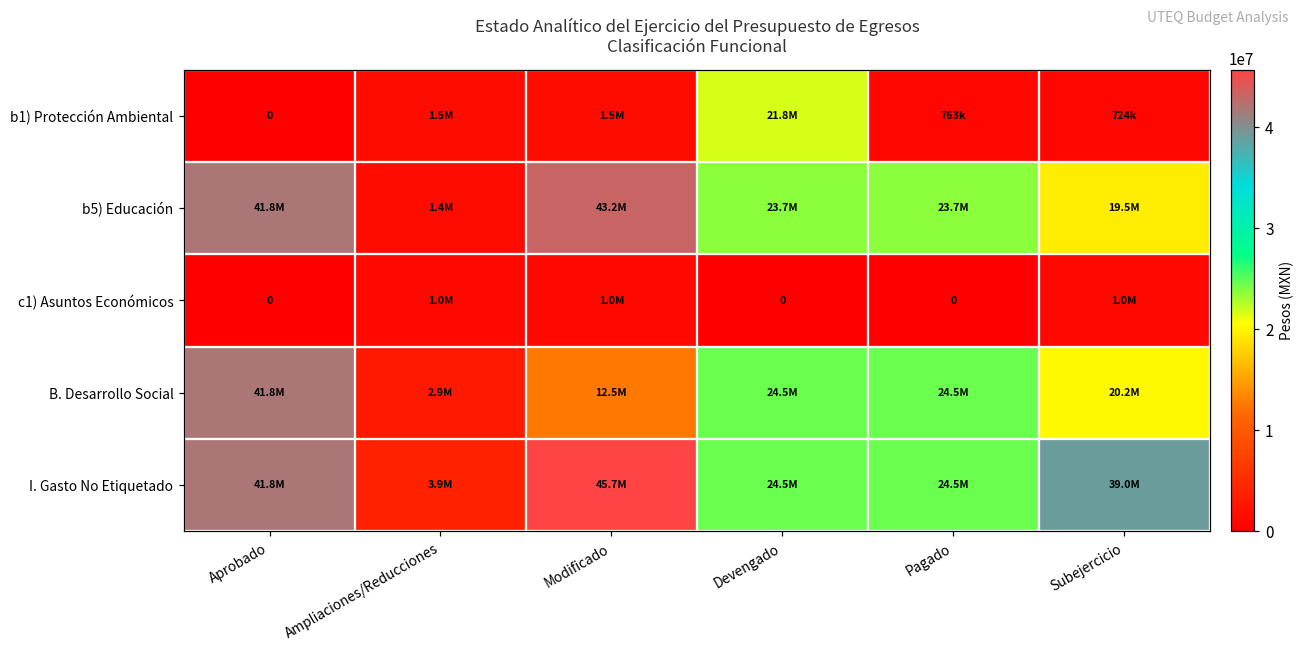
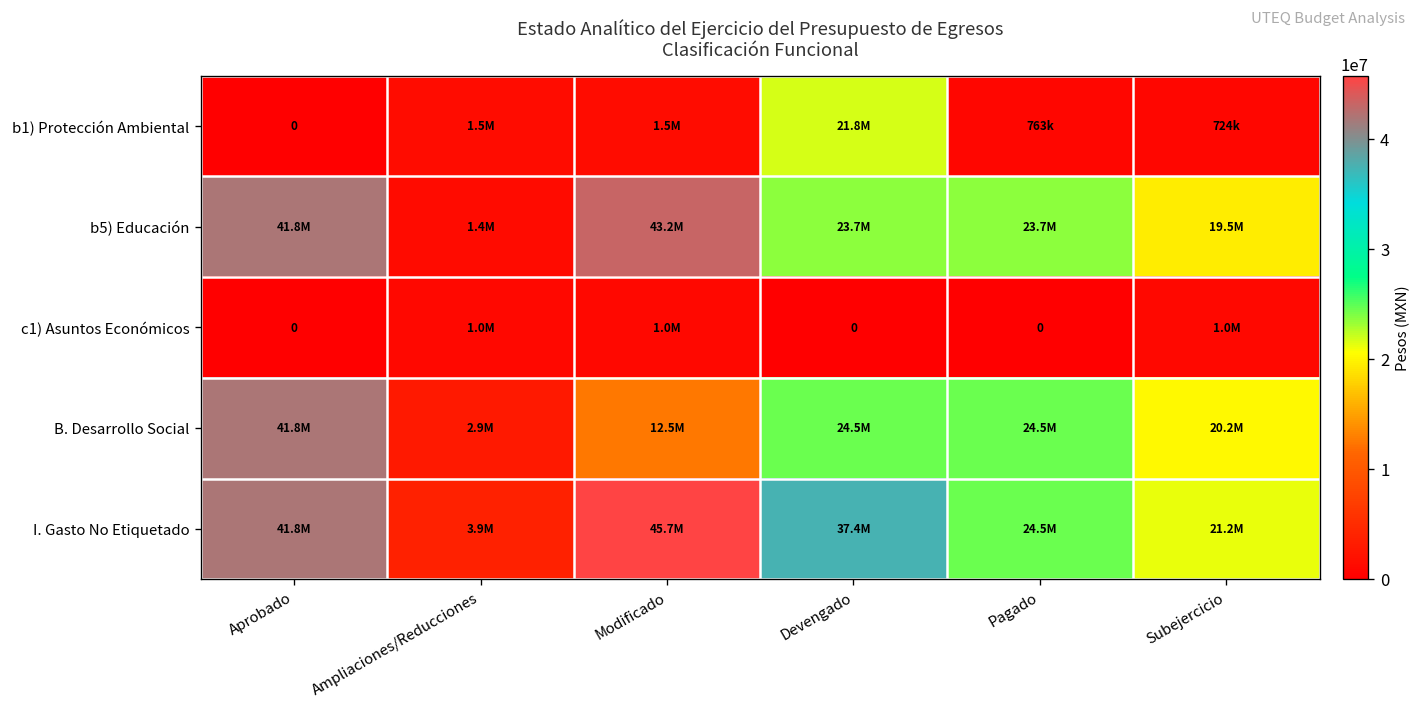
  {
    "b1) Protección Ambiental": {
      "Aprobado": "0",
      "Ampliaciones/Reducciones": "1.5M",
      "Modificado": "1.5M",
      "Devengado": "21.8M",
      "Pagado": "763k",
      "Subejercicio": "724k"
    },
    "b5) Educación": {
      "Aprobado": "41.8M",
      "Ampliaciones/Reducciones": "1.4M",
      "Modificado": "43.2M",
      "Devengado": "23.7M",
      "Pagado": "23.7M",
      "Subejercicio": "19.5M"
    },
    "c1) Asuntos Económicos": {
      "Aprobado": "0",
      "Ampliaciones/Reducciones": "1.0M",
      "Modificado": "1.0M",
      "Devengado": "0",
      "Pagado": "0",
      "Subejercicio": "1.0M"
    },
    "B. Desarrollo Social": {
      "Aprobado": "41.8M",
      "Ampliaciones/Reducciones": "2.9M",
      "Modificado": "12.5M",
      "Devengado": "24.5M",
      "Pagado": "24.5M",
      "Subejercicio": "20.2M"
    },
    "I. Gasto No Etiquetado": {
      "Aprobado": "41.8M",
      "Ampliaciones/Reducciones": "3.9M",
      "Modificado": "45.7M",
-     "Devengado": "24.5M",
+     "Devengado": "37.4M",
      "Pagado": "24.5M",
-     "Subejercicio": "39.0M"
+     "Subejercicio": "21.2M"
    }
  }
